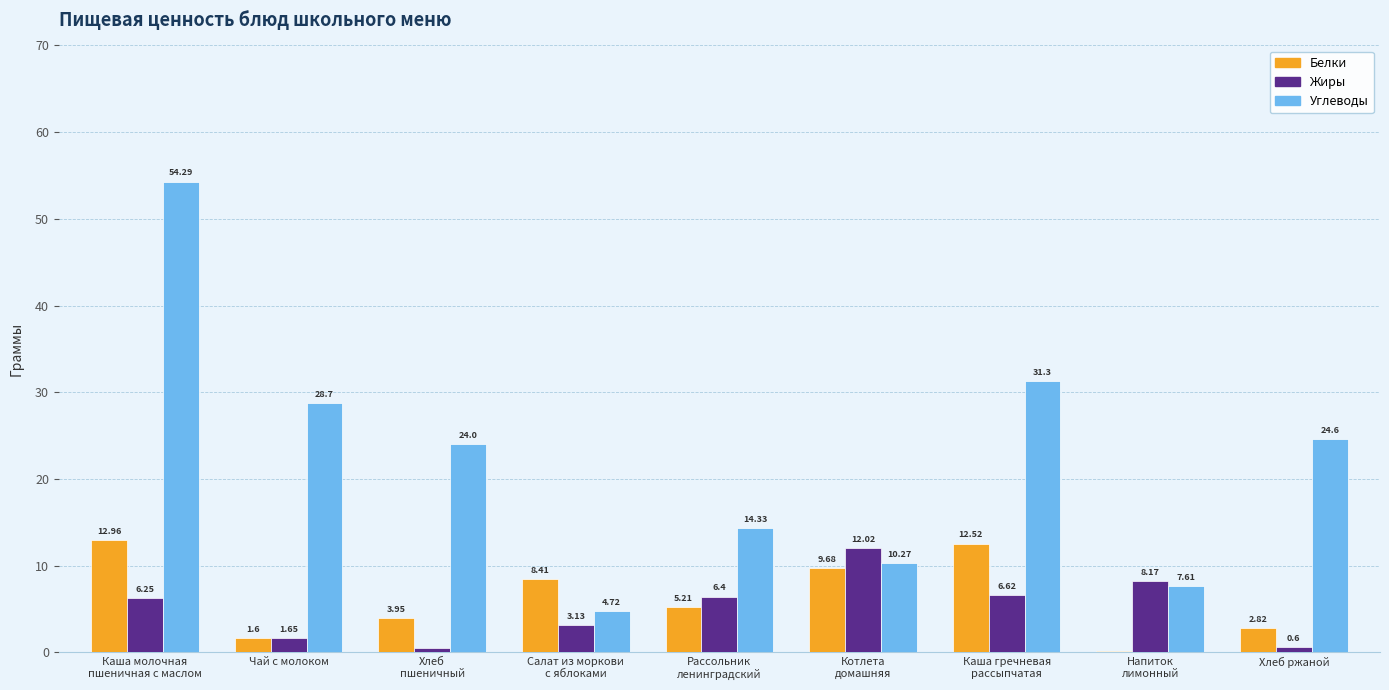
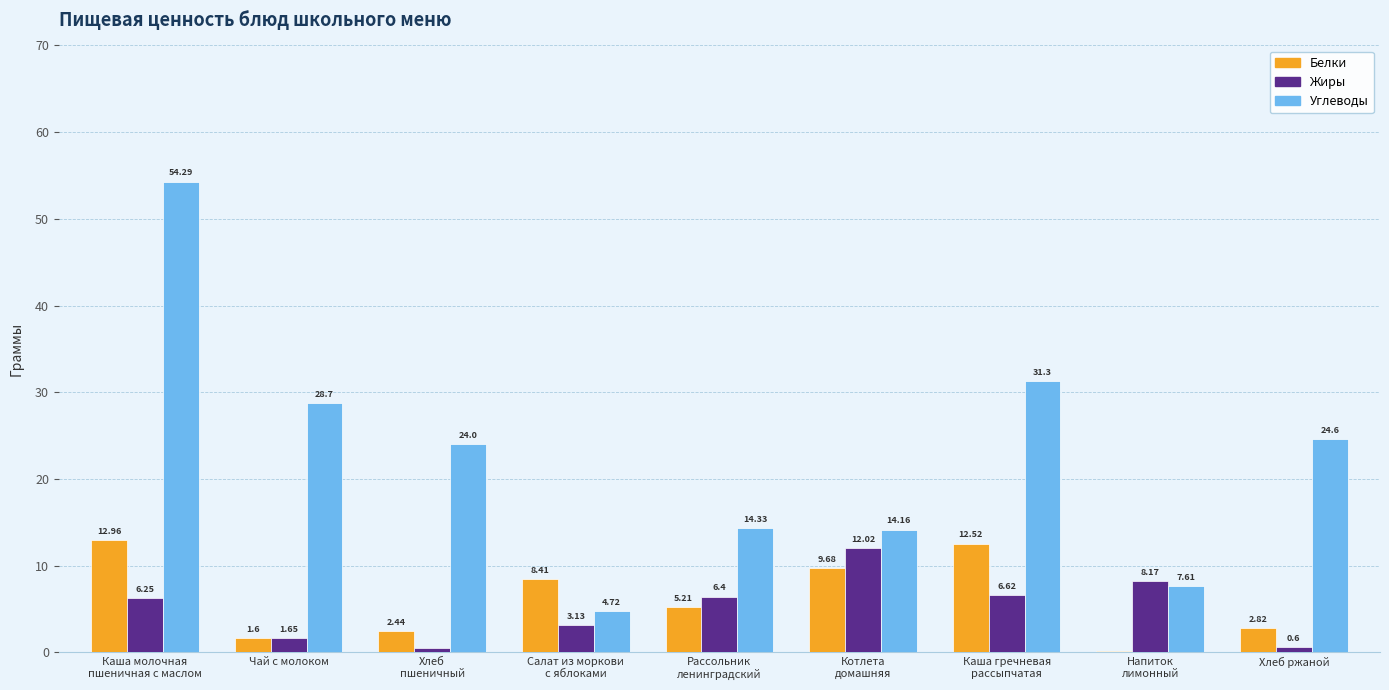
  {
    "Белки": {
      "Каша молочная пшеничная с маслом": 12.96,
      "Чай с молоком": 1.6,
-     "Хлеб пшеничный": 3.95,
+     "Хлеб пшеничный": 2.44,
      "Салат из моркови с яблоками": 8.41,
      "Рассольник ленинградский": 5.21,
      "Котлета домашняя": 9.68,
      "Каша гречневая рассыпчатая": 12.52,
      "Хлеб ржаной": 2.82
    },
    "Жиры": {
      "Каша молочная пшеничная с маслом": 6.25,
      "Чай с молоком": 1.65,
      "Салат из моркови с яблоками": 3.13,
      "Рассольник ленинградский": 6.4,
      "Котлета домашняя": 12.02,
      "Каша гречневая рассыпчатая": 6.62,
      "Напиток лимонный": 8.17,
      "Хлеб ржаной": 0.6
    },
    "Углеводы": {
      "Каша молочная пшеничная с маслом": 54.29,
      "Чай с молоком": 28.7,
      "Хлеб пшеничный": 24.0,
      "Салат из моркови с яблоками": 4.72,
      "Рассольник ленинградский": 14.33,
-     "Котлета домашняя": 10.27,
+     "Котлета домашняя": 14.16,
      "Каша гречневая рассыпчатая": 31.3,
      "Напиток лимонный": 7.61,
      "Хлеб ржаной": 24.6
    }
  }
